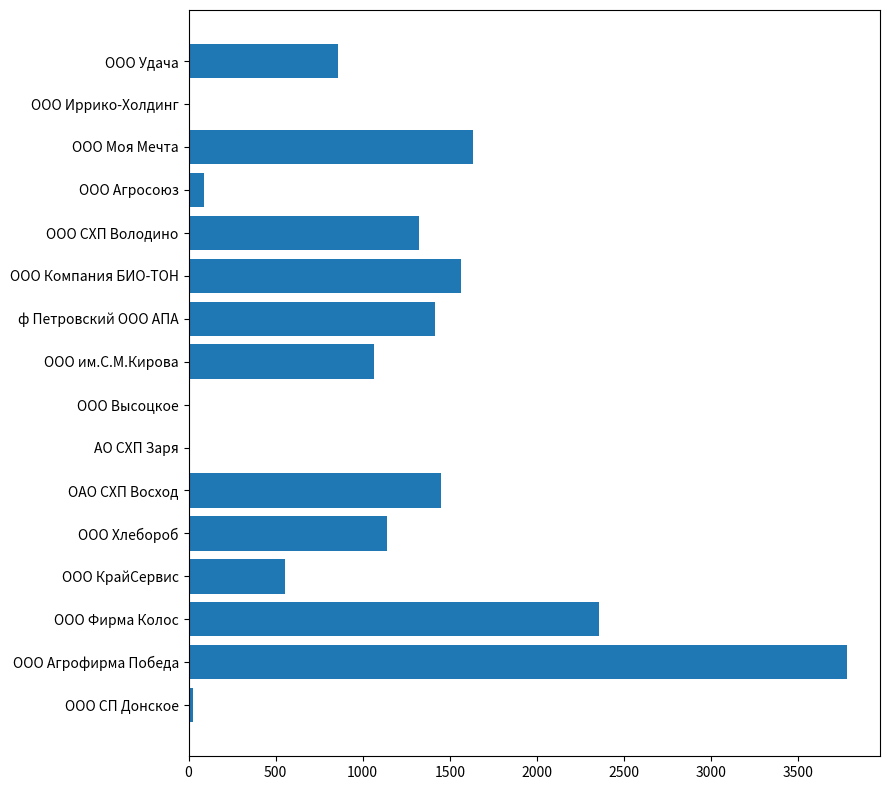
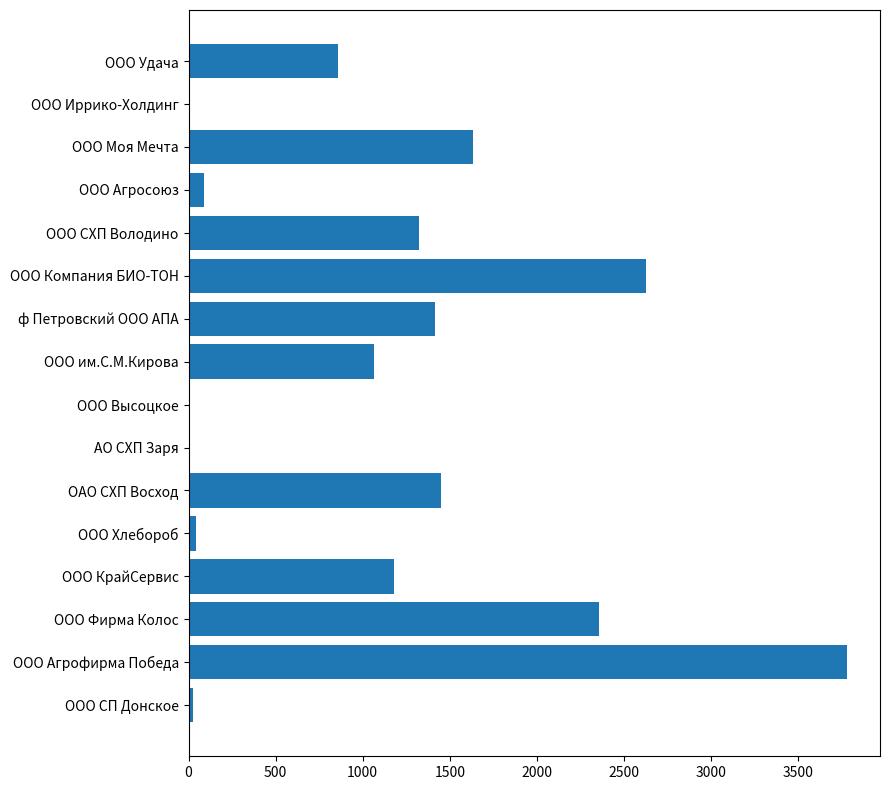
  {
    "ООО Удача": 860,
    "ООО Иррико-Холдинг": 0,
    "ООО Моя Мечта": 1630,
    "ООО Агросоюз": 90,
    "ООО СХП Володино": 1320,
-   "ООО Компания БИО-ТОН": 1560,
+   "ООО Компания БИО-ТОН": 2630,
    "ф Петровский ООО АПА": 1420,
    "ООО им.С.М.Кирова": 1070,
    "ООО Высоцкое": 0,
    "АО СХП Заря": 0,
    "ОАО СХП Восход": 1450,
-   "ООО Хлебороб": 1140,
-   "ООО КрайСервис": 550,
+   "ООО Хлебороб": 50,
+   "ООО КрайСервис": 1180,
    "ООО Фирма Колос": 2360,
    "ООО Агрофирма Победа": 3780,
    "ООО СП Донское": 20
  }
